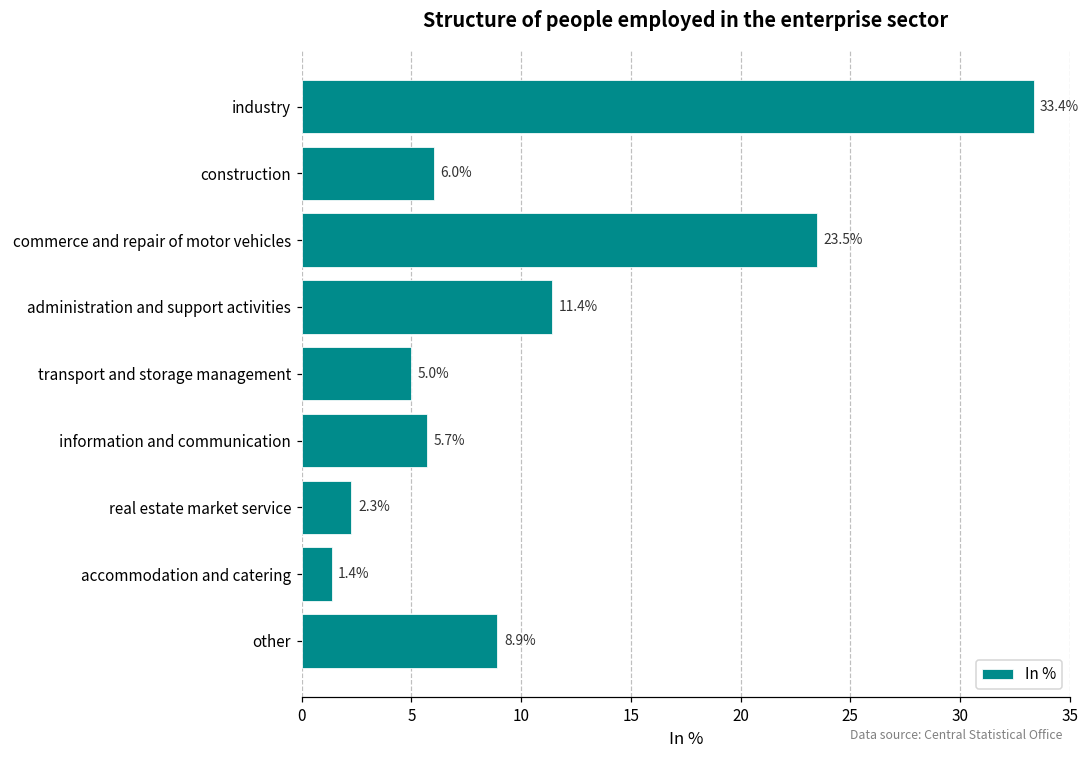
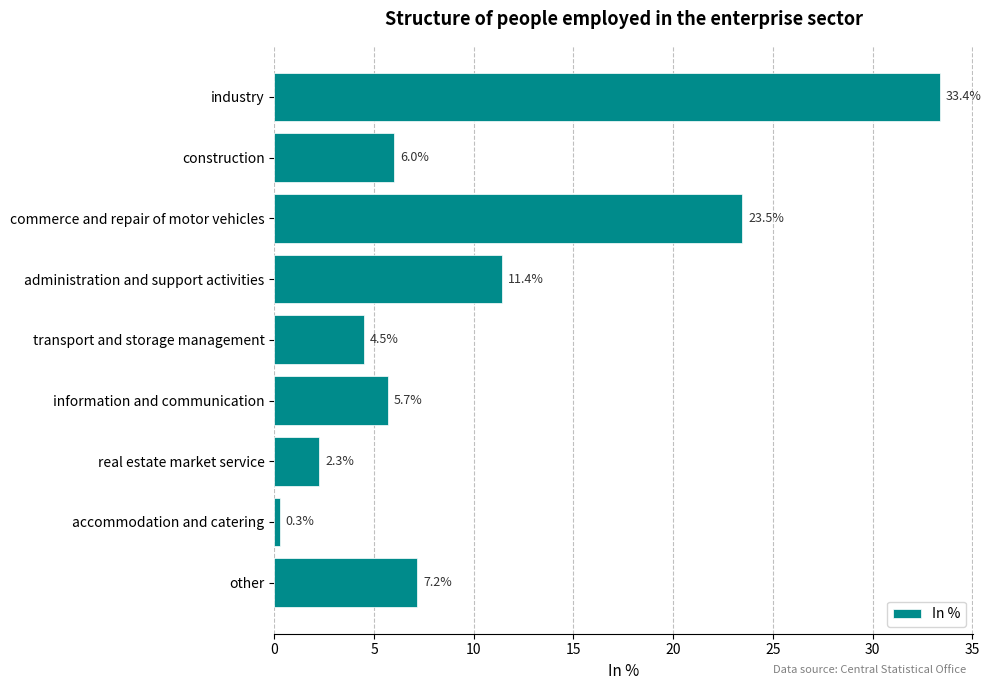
  {
    "industry": "33.4%",
    "construction": "6.0%",
    "commerce and repair of motor vehicles": "23.5%",
    "administration and support activities": "11.4%",
-   "transport and storage management": "5.0%",
+   "transport and storage management": "4.5%",
    "information and communication": "5.7%",
    "real estate market service": "2.3%",
-   "accommodation and catering": "1.4%",
-   "other": "8.9%"
+   "accommodation and catering": "0.3%",
+   "other": "7.2%"
  }
